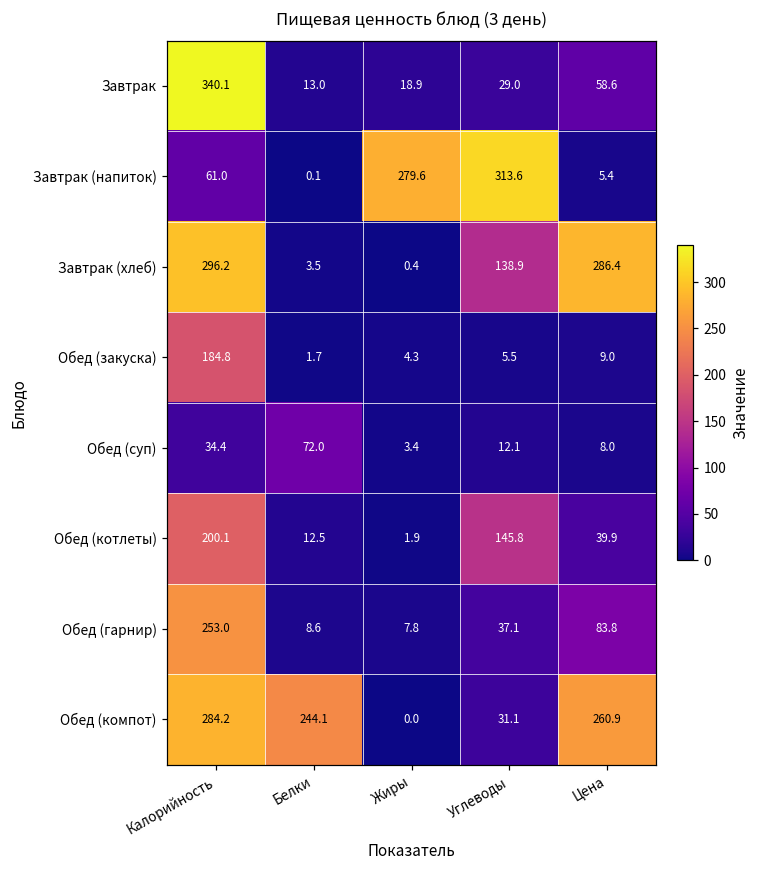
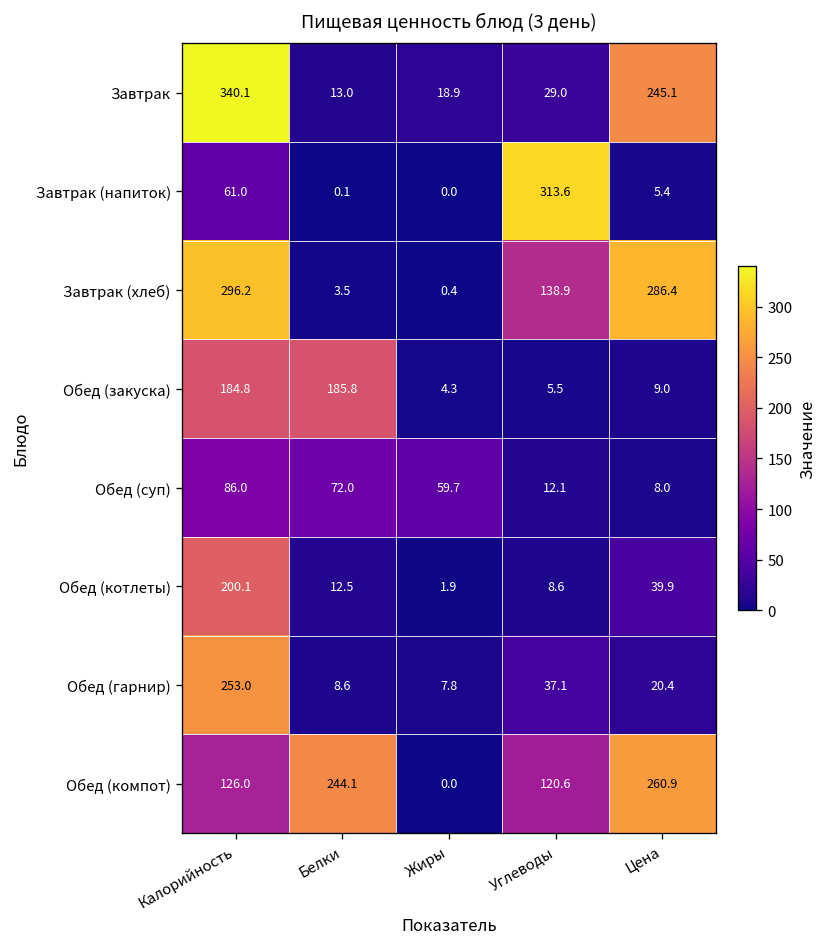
  {
    "Завтрак": {
      "Калорийность": 340.1,
      "Белки": 13.0,
      "Жиры": 18.9,
      "Углеводы": 29.0,
-     "Цена": 58.6
+     "Цена": 245.1
    },
    "Завтрак (напиток)": {
      "Калорийность": 61.0,
      "Белки": 0.1,
-     "Жиры": 279.6,
+     "Жиры": 0.0,
      "Углеводы": 313.6,
      "Цена": 5.4
    },
    "Завтрак (хлеб)": {
      "Калорийность": 296.2,
      "Белки": 3.5,
      "Жиры": 0.4,
      "Углеводы": 138.9,
      "Цена": 286.4
    },
    "Обед (закуска)": {
      "Калорийность": 184.8,
-     "Белки": 1.7,
+     "Белки": 185.8,
      "Жиры": 4.3,
      "Углеводы": 5.5,
      "Цена": 9.0
    },
    "Обед (суп)": {
-     "Калорийность": 34.4,
+     "Калорийность": 86.0,
      "Белки": 72.0,
-     "Жиры": 3.4,
+     "Жиры": 59.7,
      "Углеводы": 12.1,
      "Цена": 8.0
    },
    "Обед (котлеты)": {
      "Калорийность": 200.1,
      "Белки": 12.5,
      "Жиры": 1.9,
-     "Углеводы": 145.8,
+     "Углеводы": 8.6,
      "Цена": 39.9
    },
    "Обед (гарнир)": {
      "Калорийность": 253.0,
      "Белки": 8.6,
      "Жиры": 7.8,
      "Углеводы": 37.1,
-     "Цена": 83.8
+     "Цена": 20.4
    },
    "Обед (компот)": {
-     "Калорийность": 284.2,
+     "Калорийность": 126.0,
      "Белки": 244.1,
      "Жиры": 0.0,
-     "Углеводы": 31.1,
+     "Углеводы": 120.6,
      "Цена": 260.9
    }
  }
